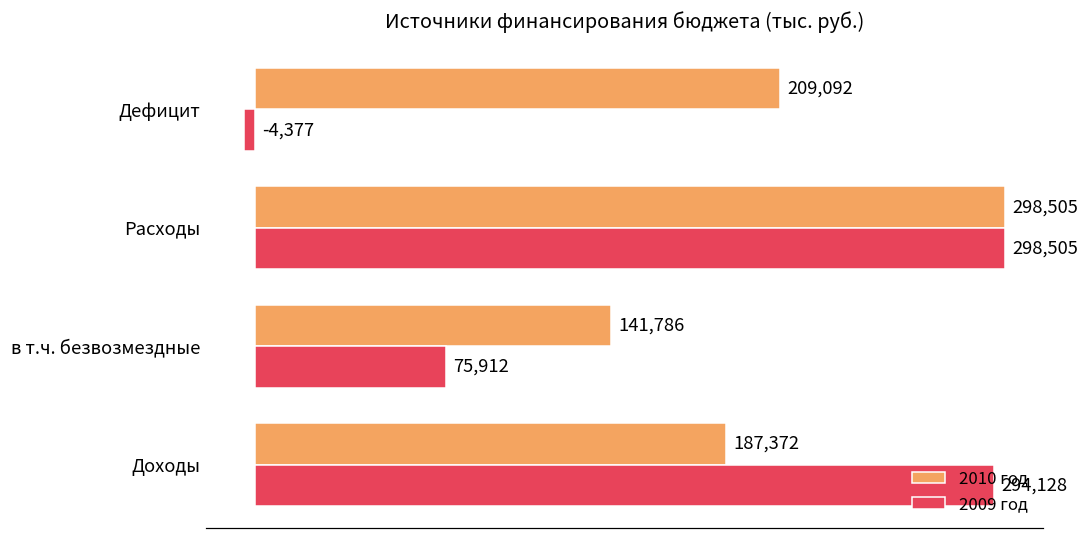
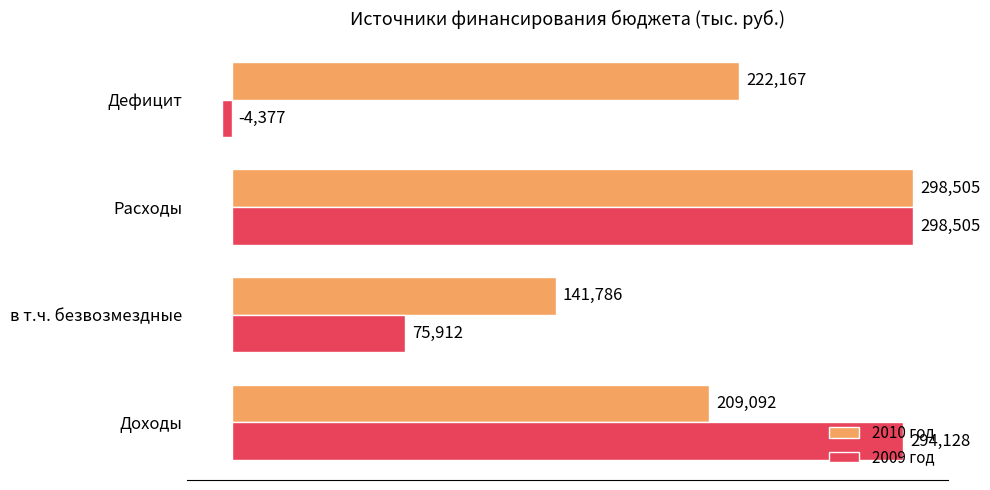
  {
    "2010 год": {
-     "Дефицит": "209,092",
+     "Дефицит": "222,167",
      "Расходы": "298,505",
      "в т.ч. безвозмездные": "141,786",
-     "Доходы": "187,372"
+     "Доходы": "209,092"
    },
    "2009 год": {
      "Дефицит": "-4,377",
      "Расходы": "298,505",
      "в т.ч. безвозмездные": "75,912",
      "Доходы": "294,128"
    }
  }
